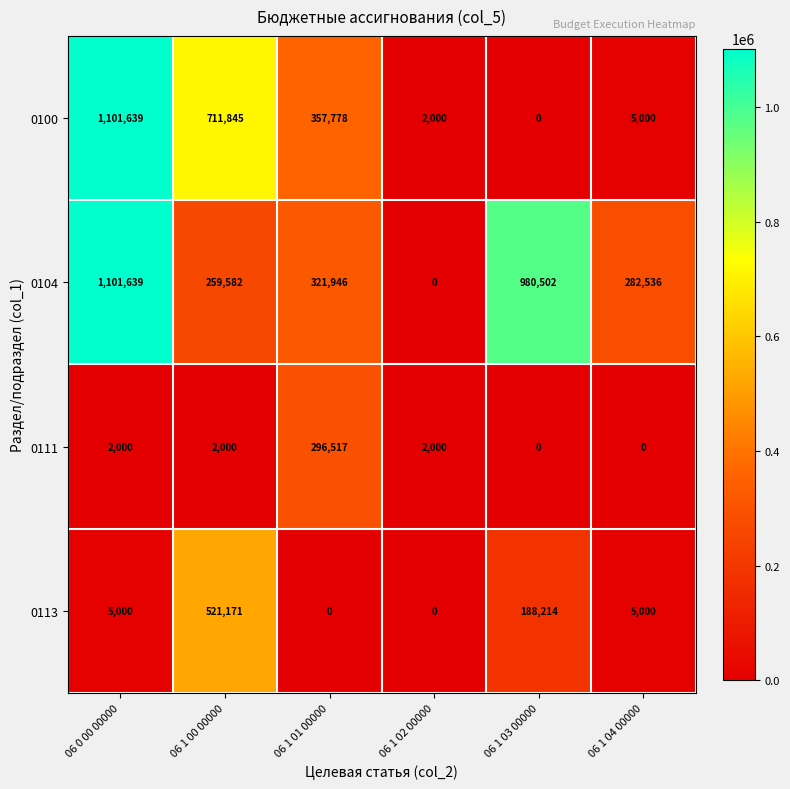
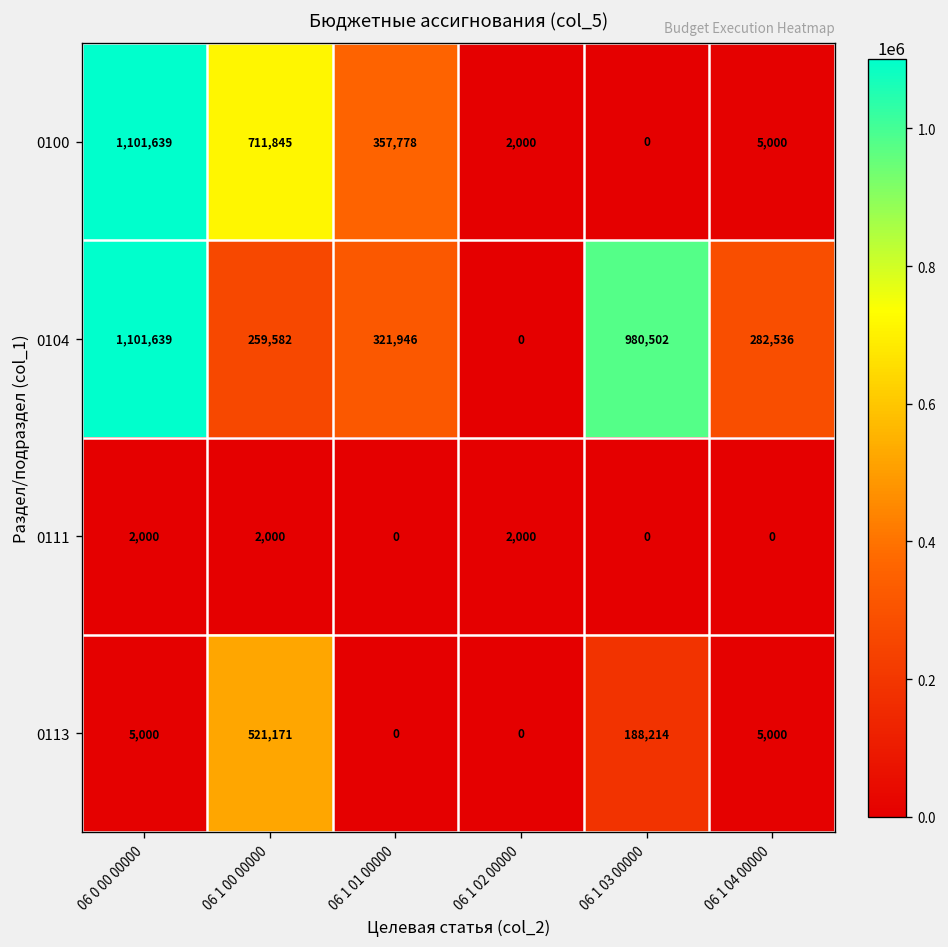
  {
    "0100": {
      "06 0 00 00000": "1,101,639",
      "06 1 00 00000": "711,845",
      "06 1 01 00000": "357,778",
      "06 1 02 00000": "2,000",
      "06 1 03 00000": "0",
      "06 1 04 00000": "5,000"
    },
    "0104": {
      "06 0 00 00000": "1,101,639",
      "06 1 00 00000": "259,582",
      "06 1 01 00000": "321,946",
      "06 1 02 00000": "0",
      "06 1 03 00000": "980,502",
      "06 1 04 00000": "282,536"
    },
    "0111": {
      "06 0 00 00000": "2,000",
      "06 1 00 00000": "2,000",
-     "06 1 01 00000": "296,517",
+     "06 1 01 00000": "0",
      "06 1 02 00000": "2,000",
      "06 1 03 00000": "0",
      "06 1 04 00000": "0"
    },
    "0113": {
      "06 0 00 00000": "5,000",
      "06 1 00 00000": "521,171",
      "06 1 01 00000": "0",
      "06 1 02 00000": "0",
      "06 1 03 00000": "188,214",
      "06 1 04 00000": "5,000"
    }
  }
